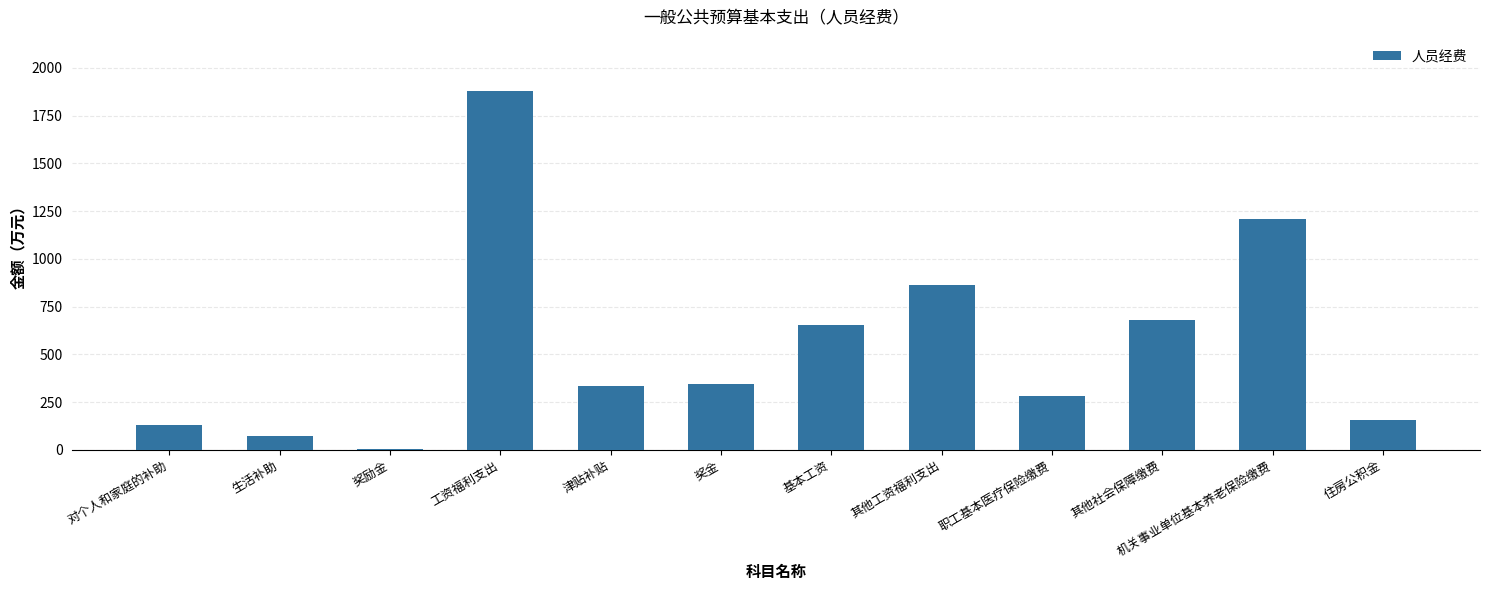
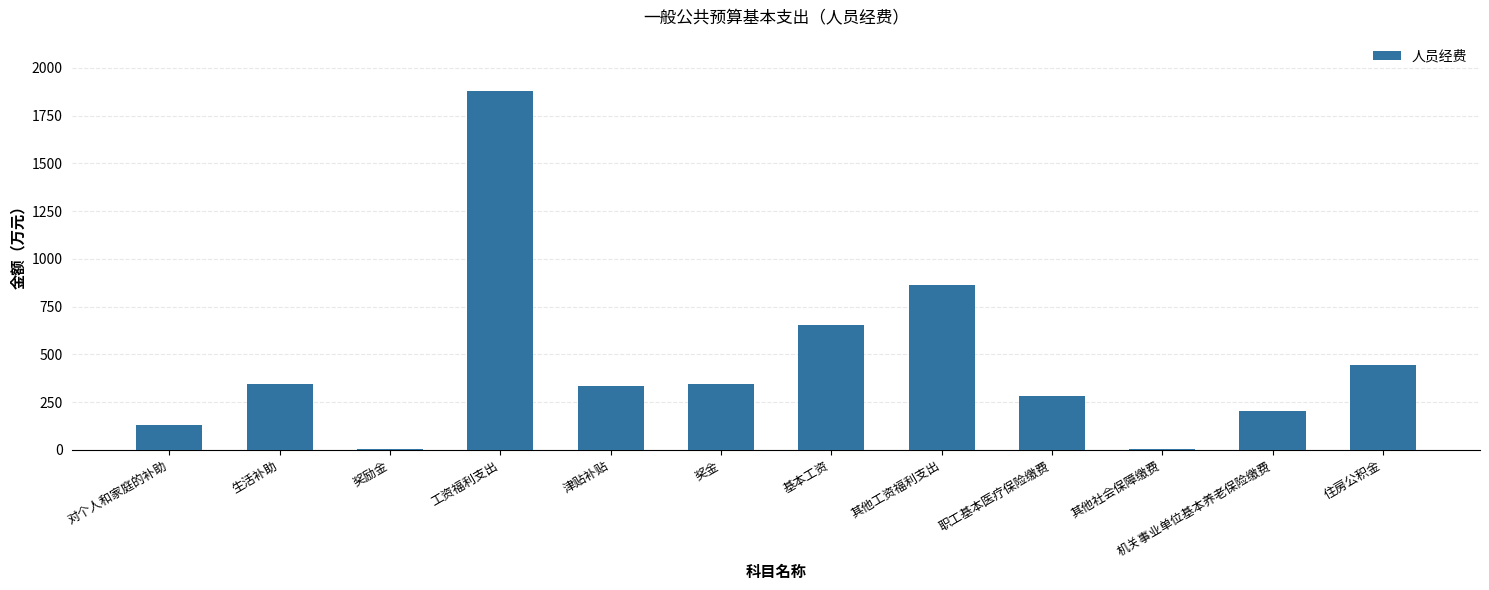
  {
    "对个人和家庭的补助": 130,
-   "生活补助": 70,
+   "生活补助": 350,
    "工资福利支出": 1880,
    "津贴补贴": 340,
    "奖金": 350,
    "基本工资": 650,
    "其他工资福利支出": 860,
    "职工基本医疗保险缴费": 280,
-   "其他社会保障缴费": 680,
-   "机关事业单位基本养老保险缴费": 1210,
-   "住房公积金": 150
+   "其他社会保障缴费": 10,
+   "机关事业单位基本养老保险缴费": 200,
+   "住房公积金": 440
  }
